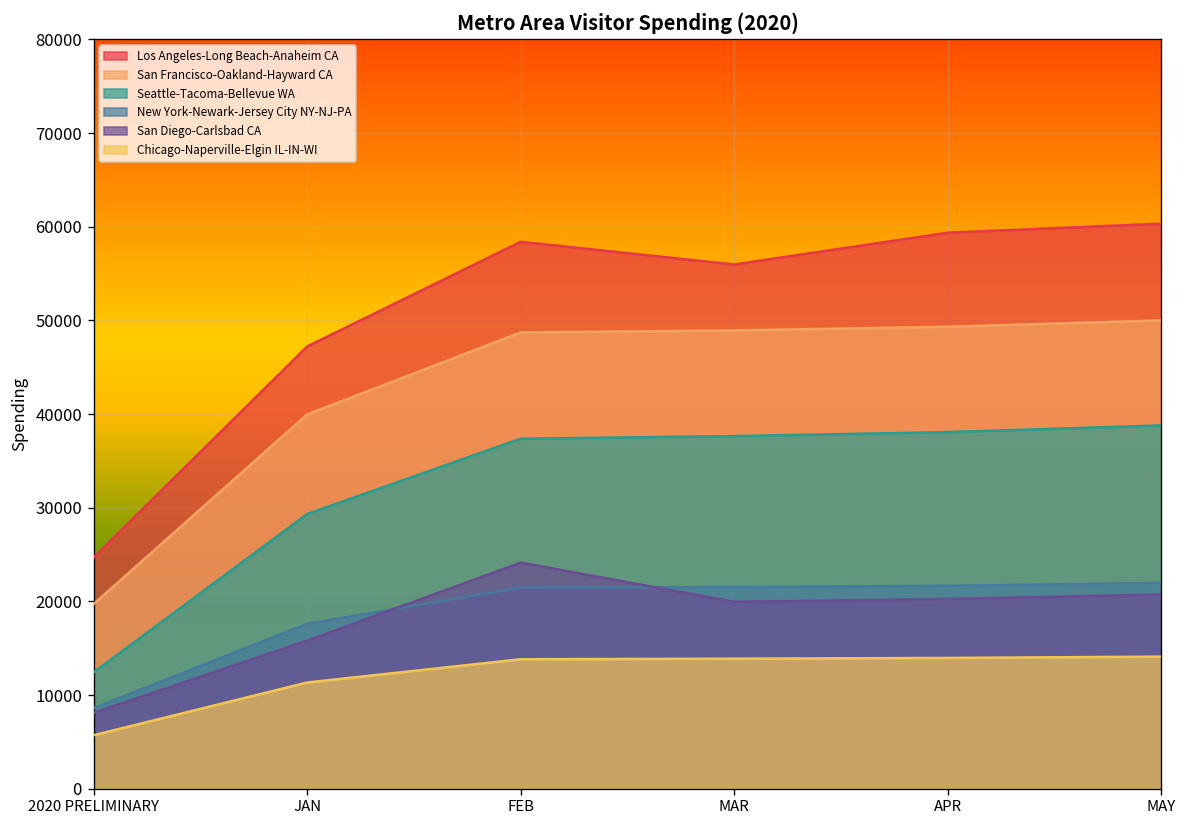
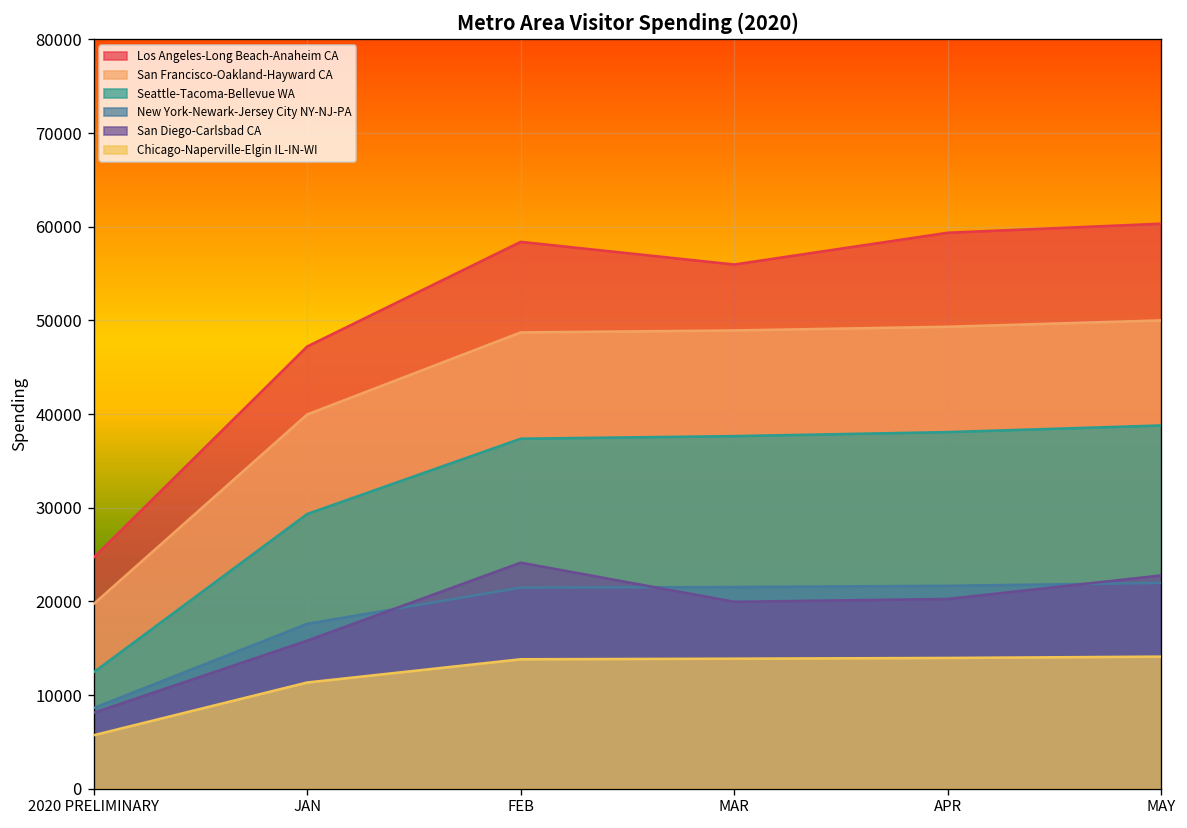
  {
    "Los Angeles-Long Beach-Anaheim CA": {
      "2020 PRELIMINARY": 25000,
      "JAN": 47000,
      "FEB": 58000,
      "MAR": 56000,
      "APR": 59000,
      "MAY": 60000
    },
    "San Diego-Carlsbad CA": {
      "2020 PRELIMINARY": 8000,
      "JAN": 16000,
      "FEB": 24000,
      "MAR": 20000,
      "APR": 20000,
-     "MAY": 21000
+     "MAY": 23000
    }
  }
